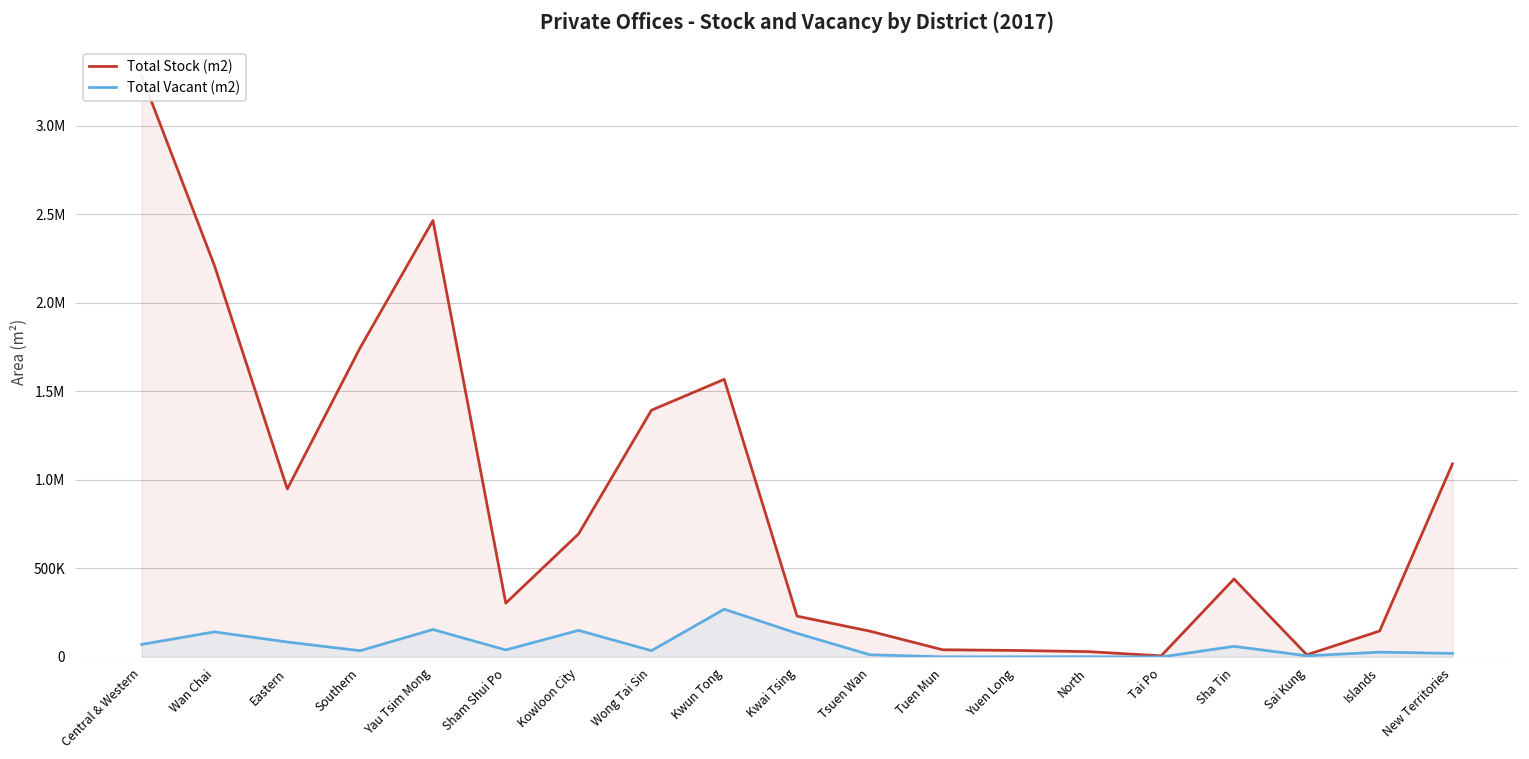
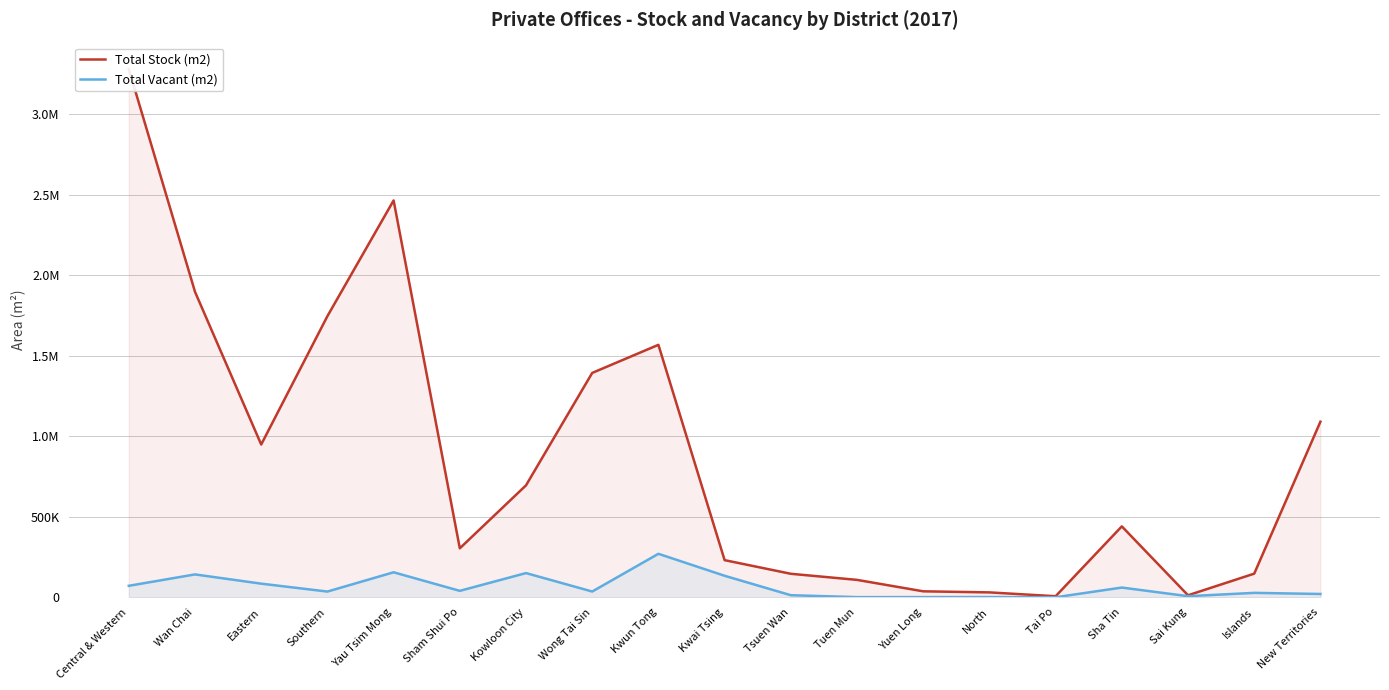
  {
    "Total Stock (m2)": {
-     "Wan Chai": 2210000,
+     "Wan Chai": 1900000,
      "Eastern": 950000,
      "Southern": 1750000,
      "Yau Tsim Mong": 2470000,
      "Sham Shui Po": 300000,
      "Kowloon City": 700000,
      "Wong Tai Sin": 1390000,
      "Kwun Tong": 1570000,
      "Kwai Tsing": 230000,
      "Tsuen Wan": 150000,
-     "Tuen Mun": 40000,
+     "Tuen Mun": 110000,
      "Yuen Long": 40000,
      "North": 30000,
      "Sha Tin": 440000,
      "Islands": 150000,
      "New Territories": 1090000
    },
    "Total Vacant (m2)": {
      "Central & Western": 70000,
      "Wan Chai": 140000,
      "Eastern": 80000,
      "Southern": 40000,
      "Yau Tsim Mong": 160000,
      "Sham Shui Po": 40000,
      "Kowloon City": 150000,
      "Wong Tai Sin": 40000,
      "Kwun Tong": 270000,
      "Kwai Tsing": 130000,
      "Tsuen Wan": 10000,
      "Tuen Mun": 0,
      "Yuen Long": 0,
      "North": 0,
      "Sha Tin": 60000,
      "Islands": 30000,
      "New Territories": 20000
    }
  }
